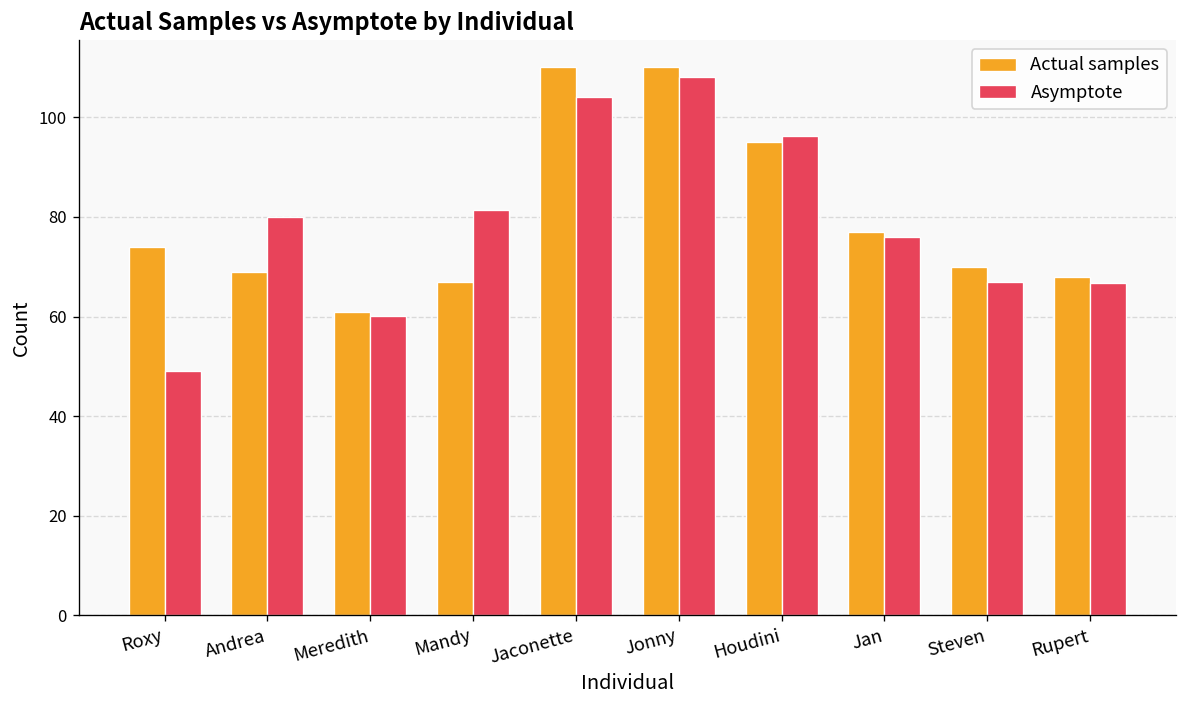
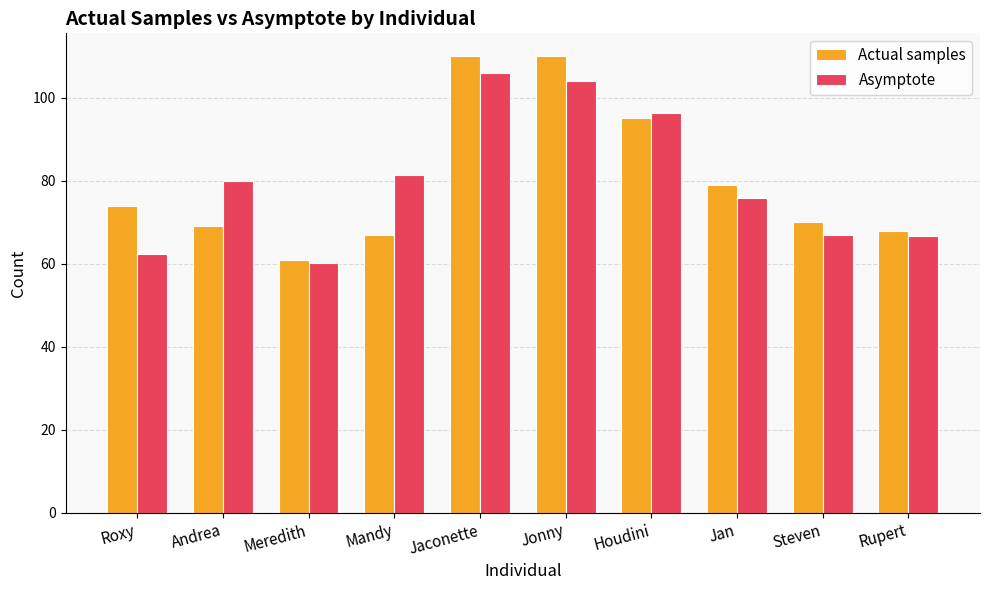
  {
    "Actual samples": {
      "Roxy": 74,
      "Andrea": 69,
      "Meredith": 61,
      "Mandy": 67,
      "Jaconette": 110,
      "Jonny": 110,
      "Houdini": 95,
-     "Jan": 77,
+     "Jan": 79,
      "Steven": 70,
      "Rupert": 68
    },
    "Asymptote": {
-     "Roxy": 49,
+     "Roxy": 62,
      "Andrea": 80,
      "Meredith": 60,
      "Mandy": 81,
-     "Jaconette": 104,
-     "Jonny": 108,
+     "Jaconette": 106,
+     "Jonny": 104,
      "Houdini": 96,
      "Jan": 76,
      "Steven": 67,
      "Rupert": 67
    }
  }
